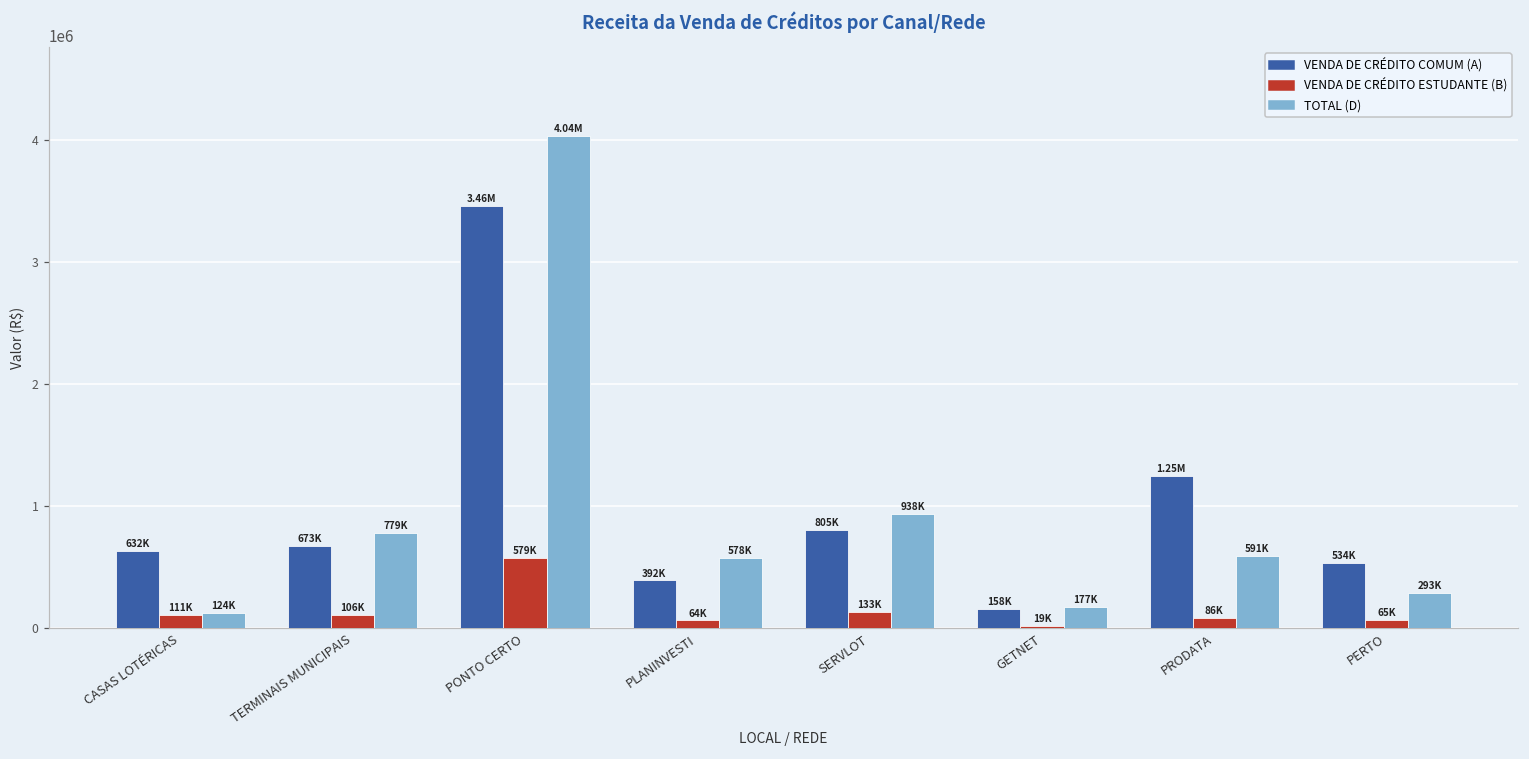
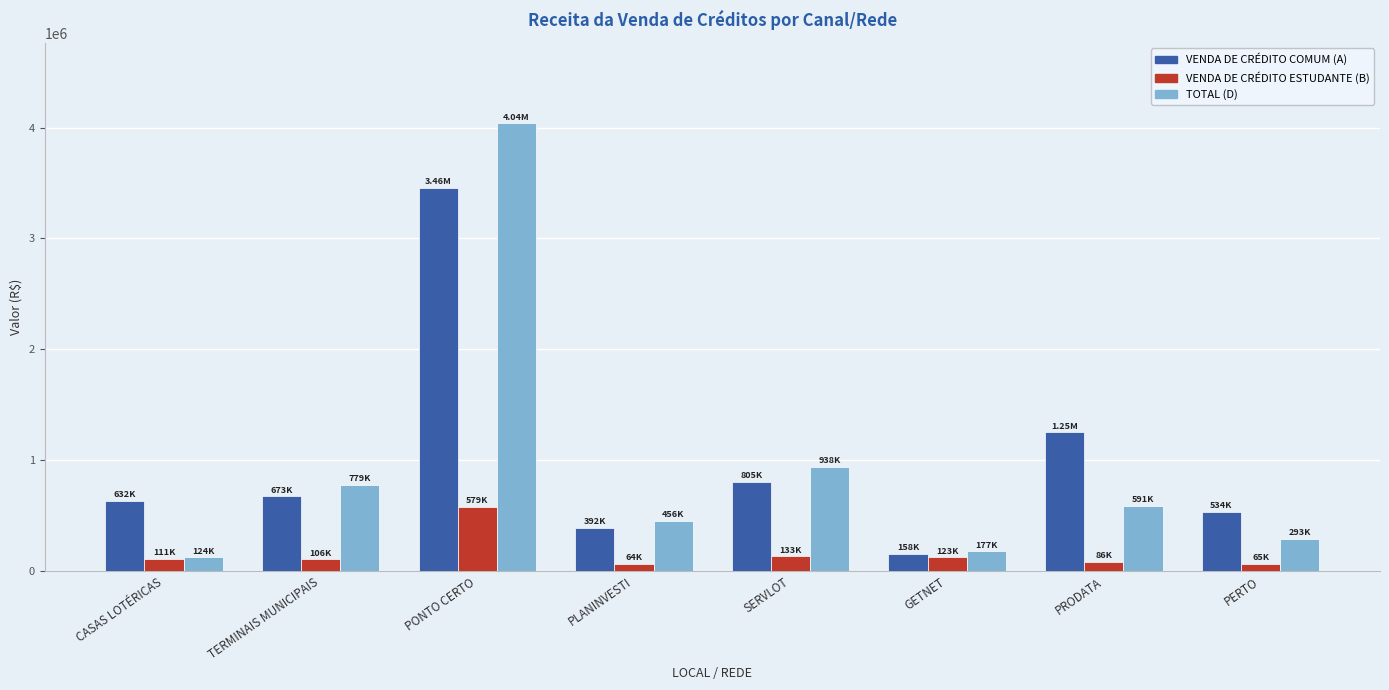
  {
    "VENDA DE CRÉDITO COMUM (A)": {
      "CASAS LOTÉRICAS": "632K",
      "TERMINAIS MUNICIPAIS": "673K",
      "PONTO CERTO": "3.46M",
      "PLANINVESTI": "392K",
      "SERVLOT": "805K",
      "GETNET": "158K",
      "PRODATA": "1.25M",
      "PERTO": "534K"
    },
    "VENDA DE CRÉDITO ESTUDANTE (B)": {
      "CASAS LOTÉRICAS": "111K",
      "TERMINAIS MUNICIPAIS": "106K",
      "PONTO CERTO": "579K",
      "PLANINVESTI": "64K",
      "SERVLOT": "133K",
-     "GETNET": "19K",
+     "GETNET": "123K",
      "PRODATA": "86K",
      "PERTO": "65K"
    },
    "TOTAL (D)": {
      "CASAS LOTÉRICAS": "124K",
      "TERMINAIS MUNICIPAIS": "779K",
      "PONTO CERTO": "4.04M",
-     "PLANINVESTI": "578K",
+     "PLANINVESTI": "456K",
      "SERVLOT": "938K",
      "GETNET": "177K",
      "PRODATA": "591K",
      "PERTO": "293K"
    }
  }
